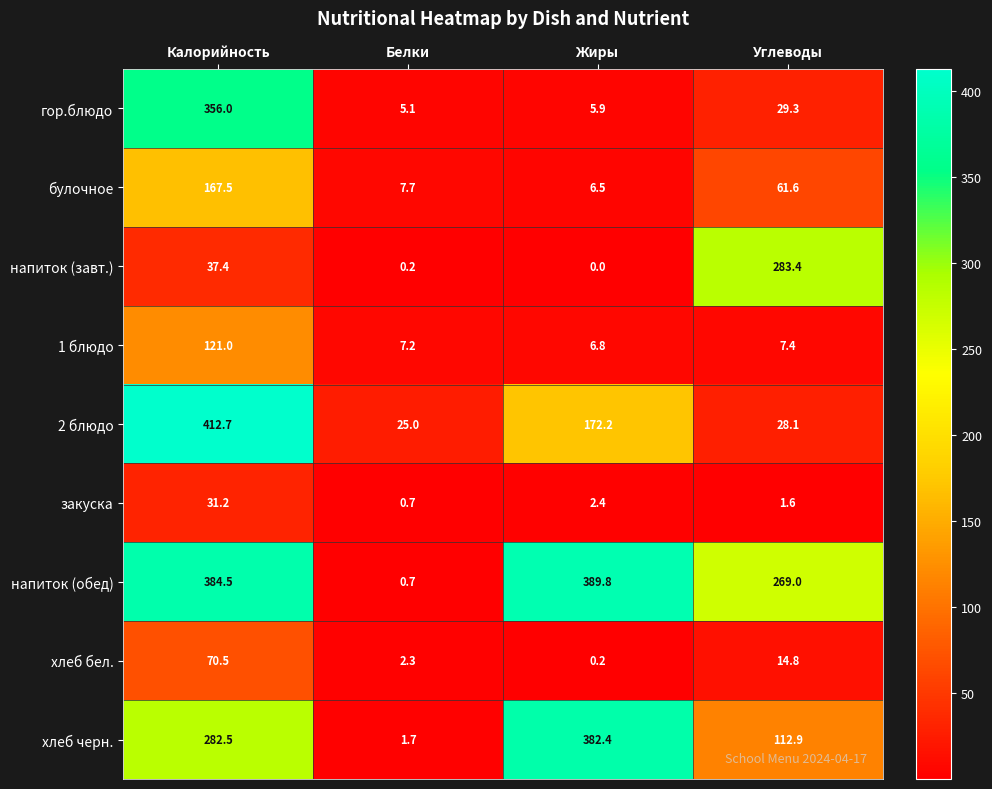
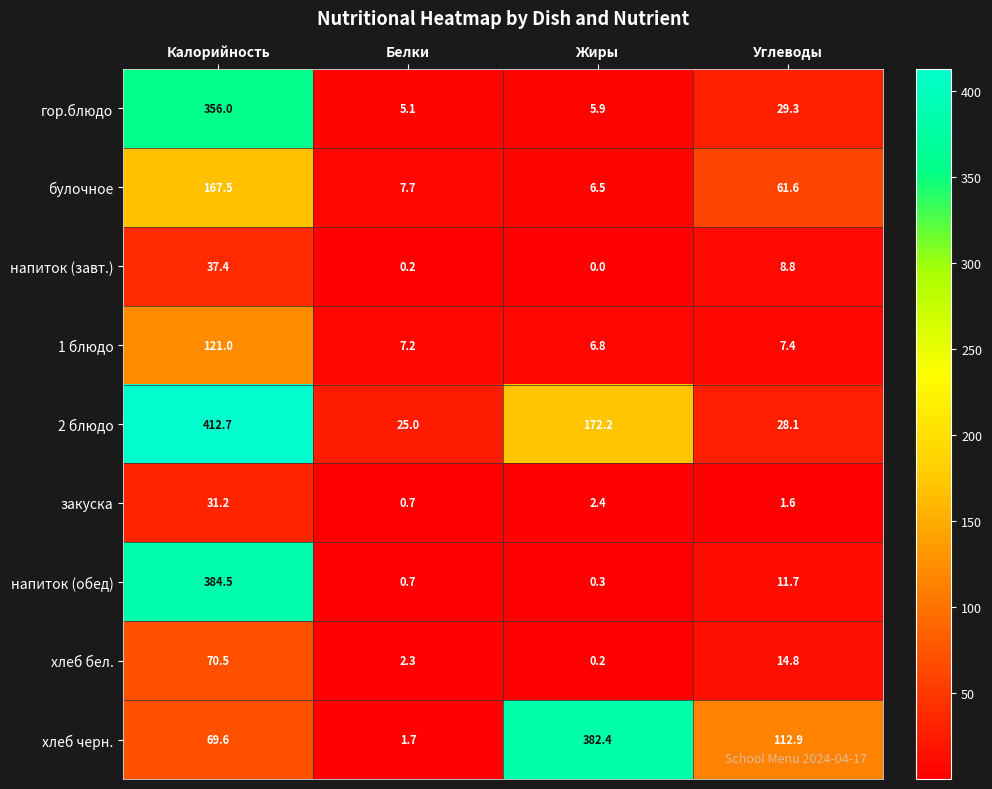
  {
    "гор.блюдо": {
      "Калорийность": 356.0,
      "Белки": 5.1,
      "Жиры": 5.9,
      "Углеводы": 29.3
    },
    "булочное": {
      "Калорийность": 167.5,
      "Белки": 7.7,
      "Жиры": 6.5,
      "Углеводы": 61.6
    },
    "напиток (завт.)": {
      "Калорийность": 37.4,
      "Белки": 0.2,
      "Жиры": 0.0,
-     "Углеводы": 283.4
+     "Углеводы": 8.8
    },
    "1 блюдо": {
      "Калорийность": 121.0,
      "Белки": 7.2,
      "Жиры": 6.8,
      "Углеводы": 7.4
    },
    "2 блюдо": {
      "Калорийность": 412.7,
      "Белки": 25.0,
      "Жиры": 172.2,
      "Углеводы": 28.1
    },
    "закуска": {
      "Калорийность": 31.2,
      "Белки": 0.7,
      "Жиры": 2.4,
      "Углеводы": 1.6
    },
    "напиток (обед)": {
      "Калорийность": 384.5,
      "Белки": 0.7,
-     "Жиры": 389.8,
-     "Углеводы": 269.0
+     "Жиры": 0.3,
+     "Углеводы": 11.7
    },
    "хлеб бел.": {
      "Калорийность": 70.5,
      "Белки": 2.3,
      "Жиры": 0.2,
      "Углеводы": 14.8
    },
    "хлеб черн.": {
-     "Калорийность": 282.5,
+     "Калорийность": 69.6,
      "Белки": 1.7,
      "Жиры": 382.4
    }
  }
